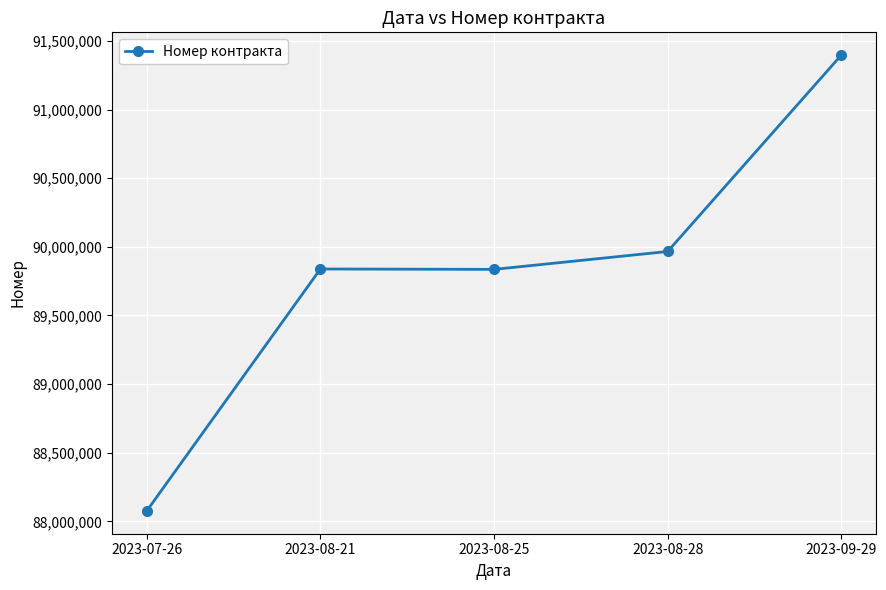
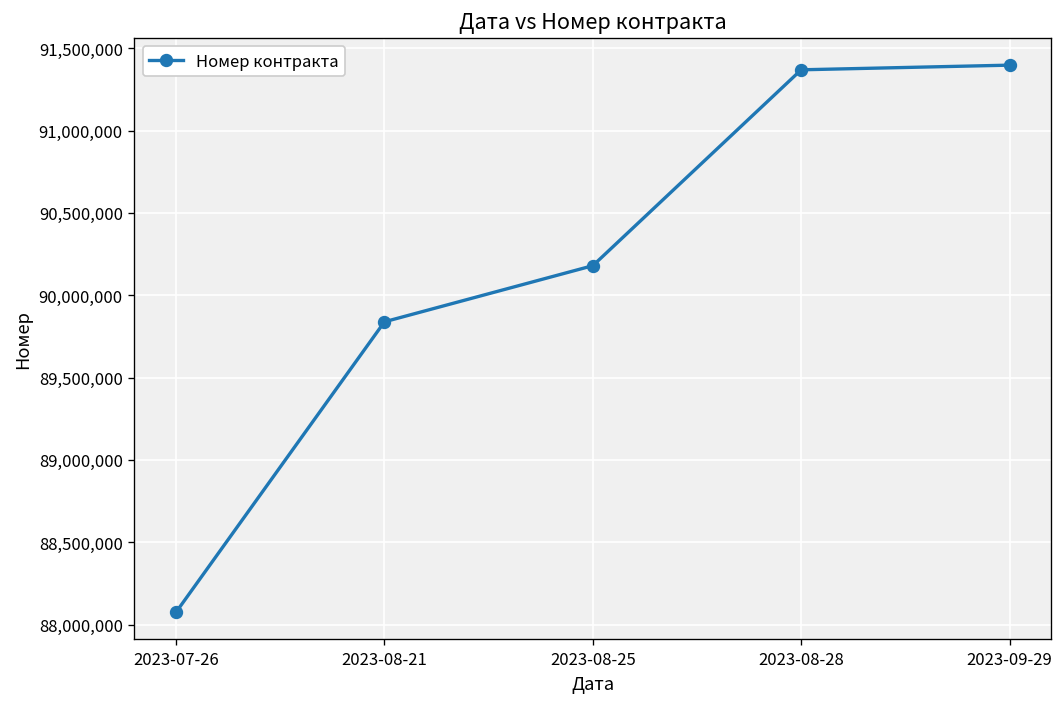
  {
    "2023-07-26": "88,080,000",
    "2023-08-21": "89,840,000",
-   "2023-08-25": "89,840,000",
-   "2023-08-28": "89,970,000",
+   "2023-08-25": "90,180,000",
+   "2023-08-28": "91,370,000",
    "2023-09-29": "91,400,000"
  }
